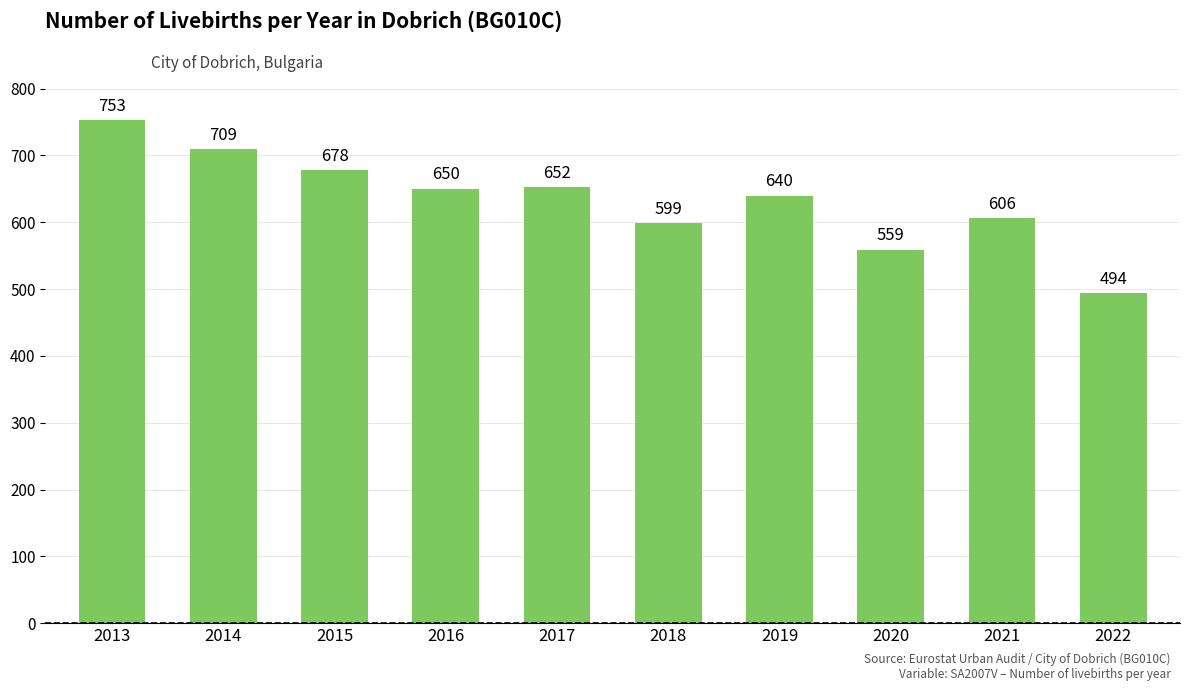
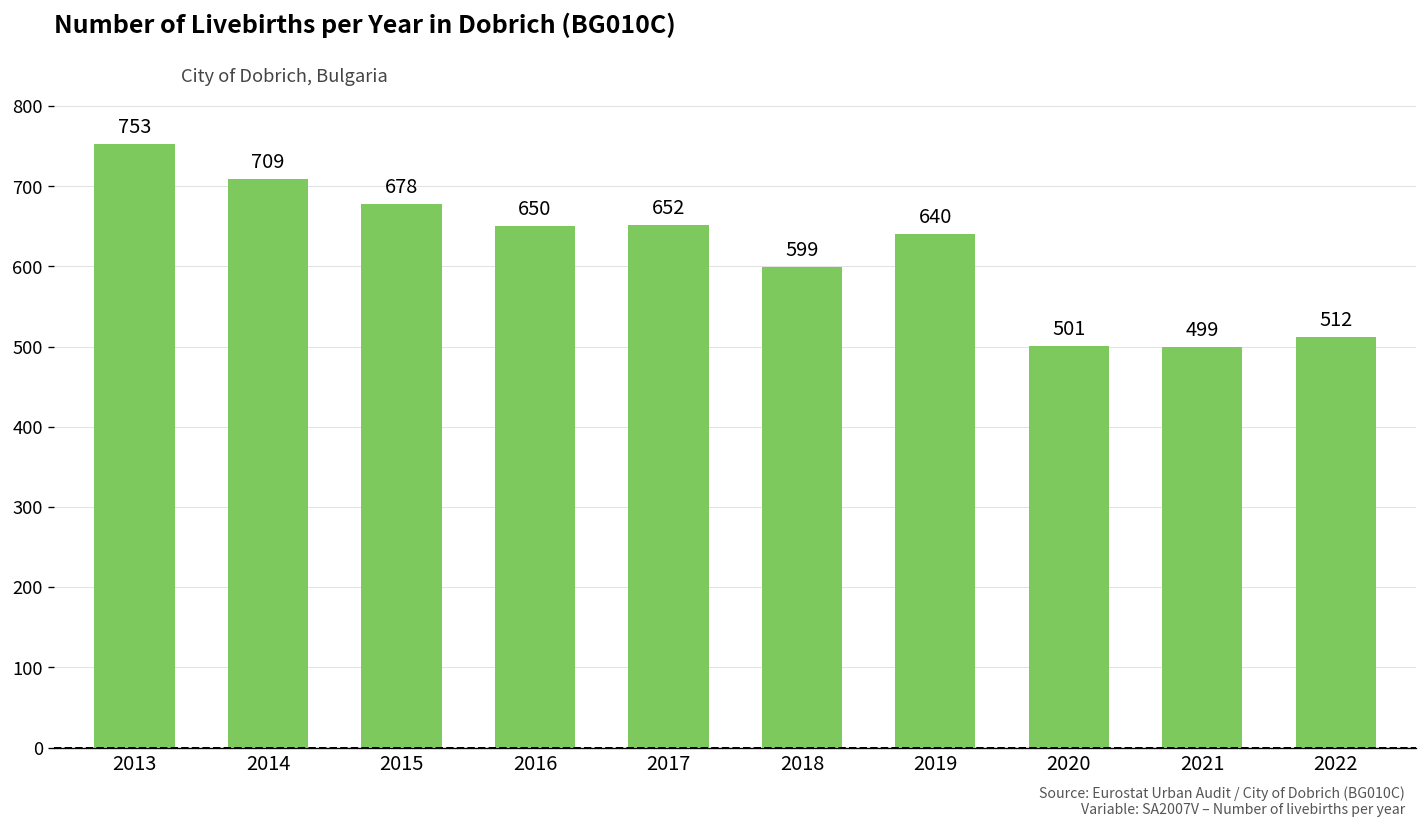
  {
    "2013": 753,
    "2014": 709,
    "2015": 678,
    "2016": 650,
    "2017": 652,
    "2018": 599,
    "2019": 640,
-   "2020": 559,
-   "2021": 606,
-   "2022": 494
+   "2020": 501,
+   "2021": 499,
+   "2022": 512
  }
